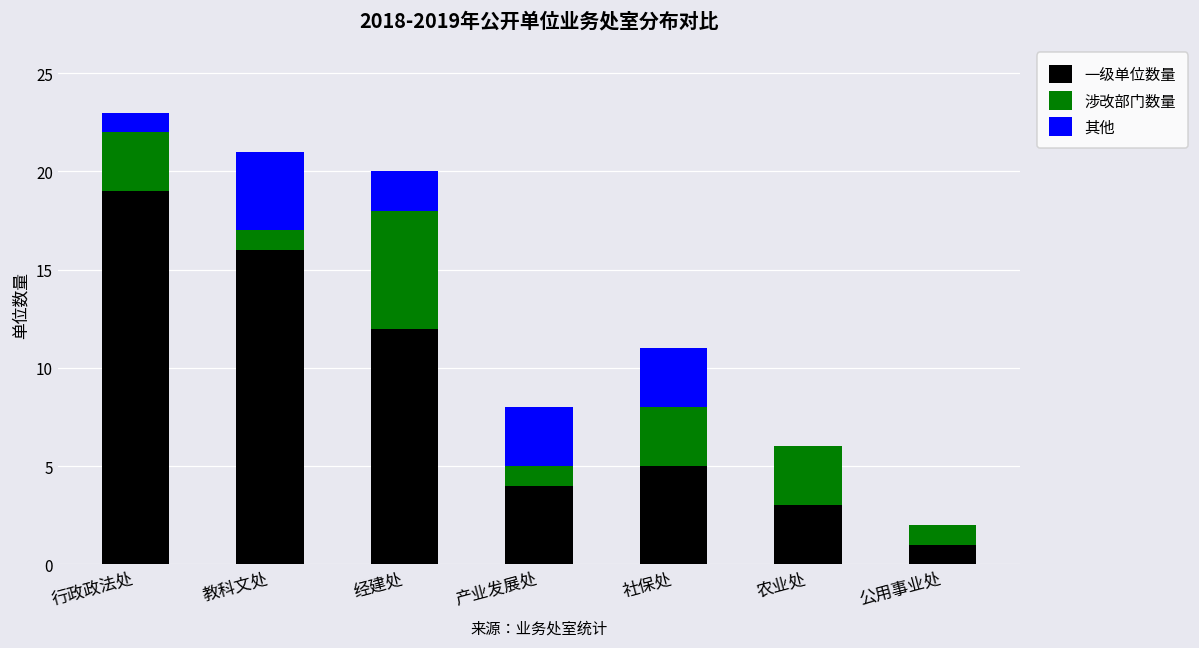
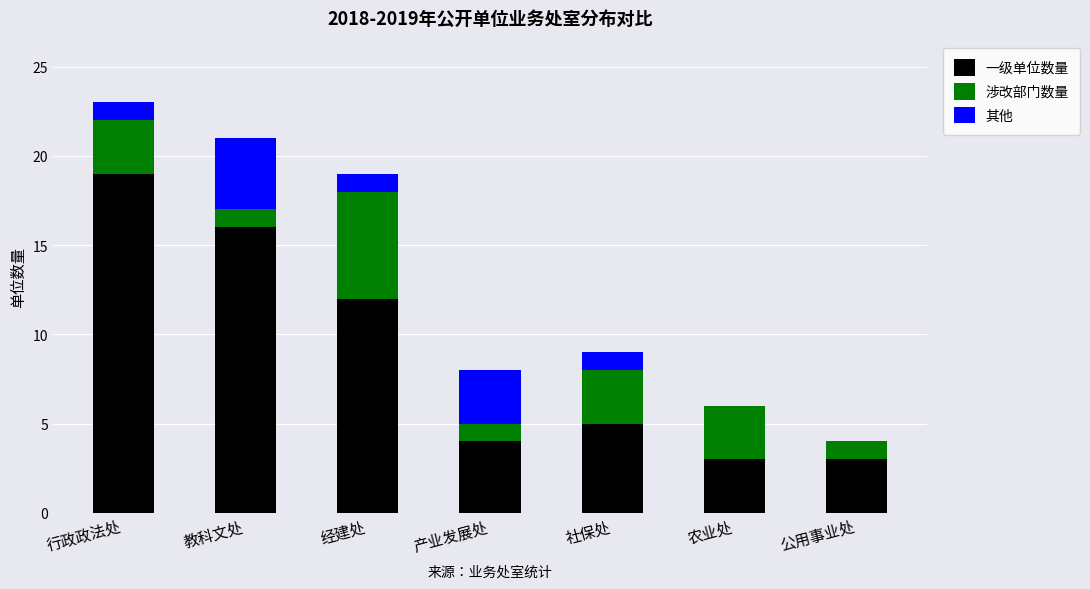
  {
    "一级单位数量": {
      "行政政法处": 19,
      "教科文处": 16,
      "经建处": 12,
      "产业发展处": 4,
      "社保处": 5,
      "农业处": 3,
-     "公用事业处": 1
+     "公用事业处": 3
    },
    "涉改部门数量": {
      "行政政法处": 3,
      "教科文处": 1,
      "经建处": 6,
      "产业发展处": 1,
      "社保处": 3,
      "农业处": 3,
      "公用事业处": 1
    },
    "其他": {
      "行政政法处": 1,
      "教科文处": 4,
-     "经建处": 2,
+     "经建处": 1,
      "产业发展处": 3,
-     "社保处": 3,
+     "社保处": 1,
      "农业处": 0,
      "公用事业处": 0
    }
  }
